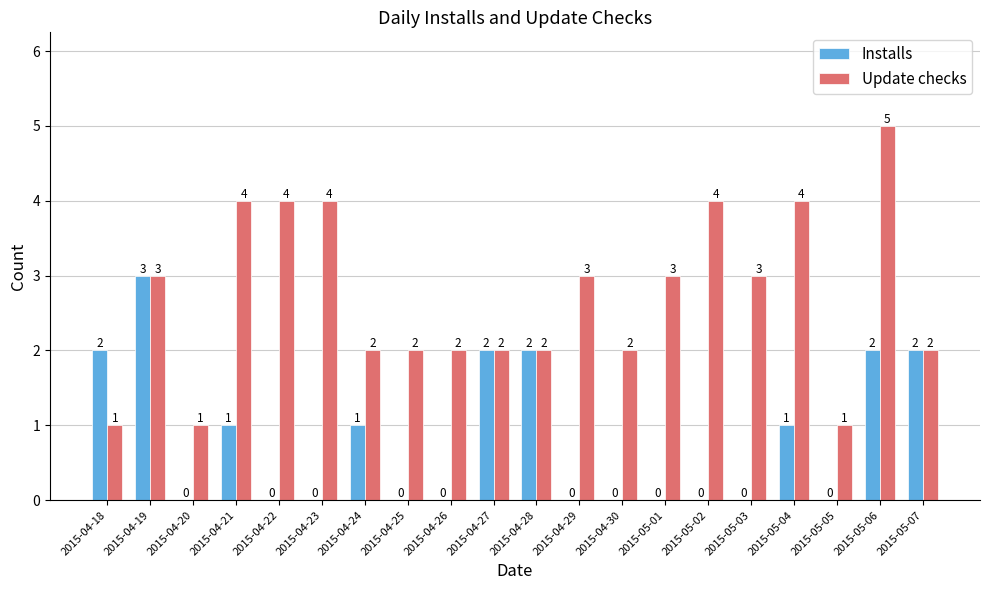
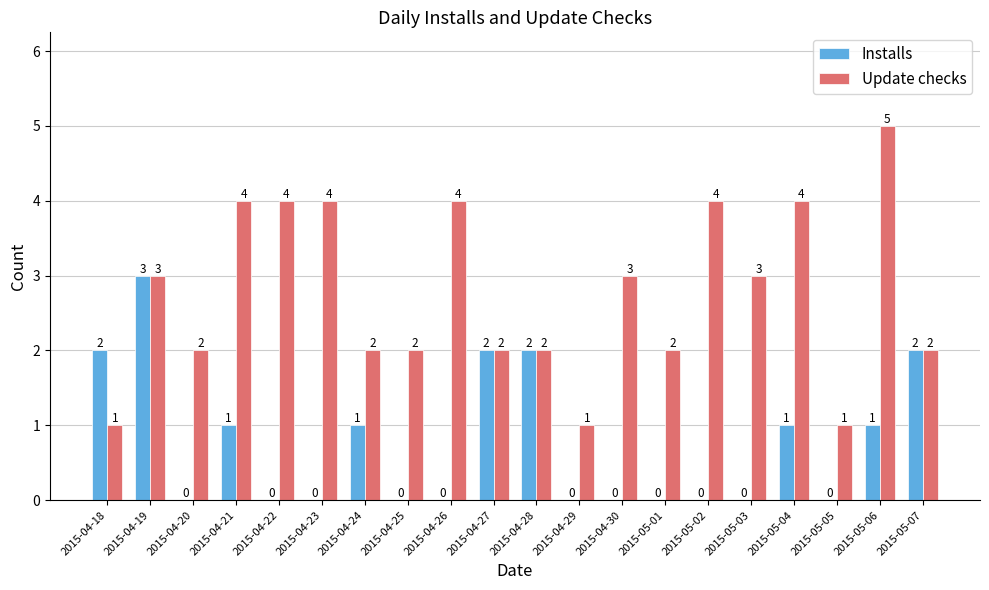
  {
    "Installs": {
      "2015-04-18": 2,
      "2015-04-19": 3,
      "2015-04-20": 0,
      "2015-04-21": 1,
      "2015-04-22": 0,
      "2015-04-23": 0,
      "2015-04-24": 1,
      "2015-04-25": 0,
      "2015-04-26": 0,
      "2015-04-27": 2,
      "2015-04-28": 2,
      "2015-04-29": 0,
      "2015-04-30": 0,
      "2015-05-01": 0,
      "2015-05-02": 0,
      "2015-05-03": 0,
      "2015-05-04": 1,
      "2015-05-05": 0,
-     "2015-05-06": 2,
+     "2015-05-06": 1,
      "2015-05-07": 2
    },
    "Update checks": {
      "2015-04-18": 1,
      "2015-04-19": 3,
-     "2015-04-20": 1,
+     "2015-04-20": 2,
      "2015-04-21": 4,
      "2015-04-22": 4,
      "2015-04-23": 4,
      "2015-04-24": 2,
      "2015-04-25": 2,
-     "2015-04-26": 2,
+     "2015-04-26": 4,
      "2015-04-27": 2,
      "2015-04-28": 2,
-     "2015-04-29": 3,
-     "2015-04-30": 2,
-     "2015-05-01": 3,
+     "2015-04-29": 1,
+     "2015-04-30": 3,
+     "2015-05-01": 2,
      "2015-05-02": 4,
      "2015-05-03": 3,
      "2015-05-04": 4,
      "2015-05-05": 1,
      "2015-05-06": 5,
      "2015-05-07": 2
    }
  }
